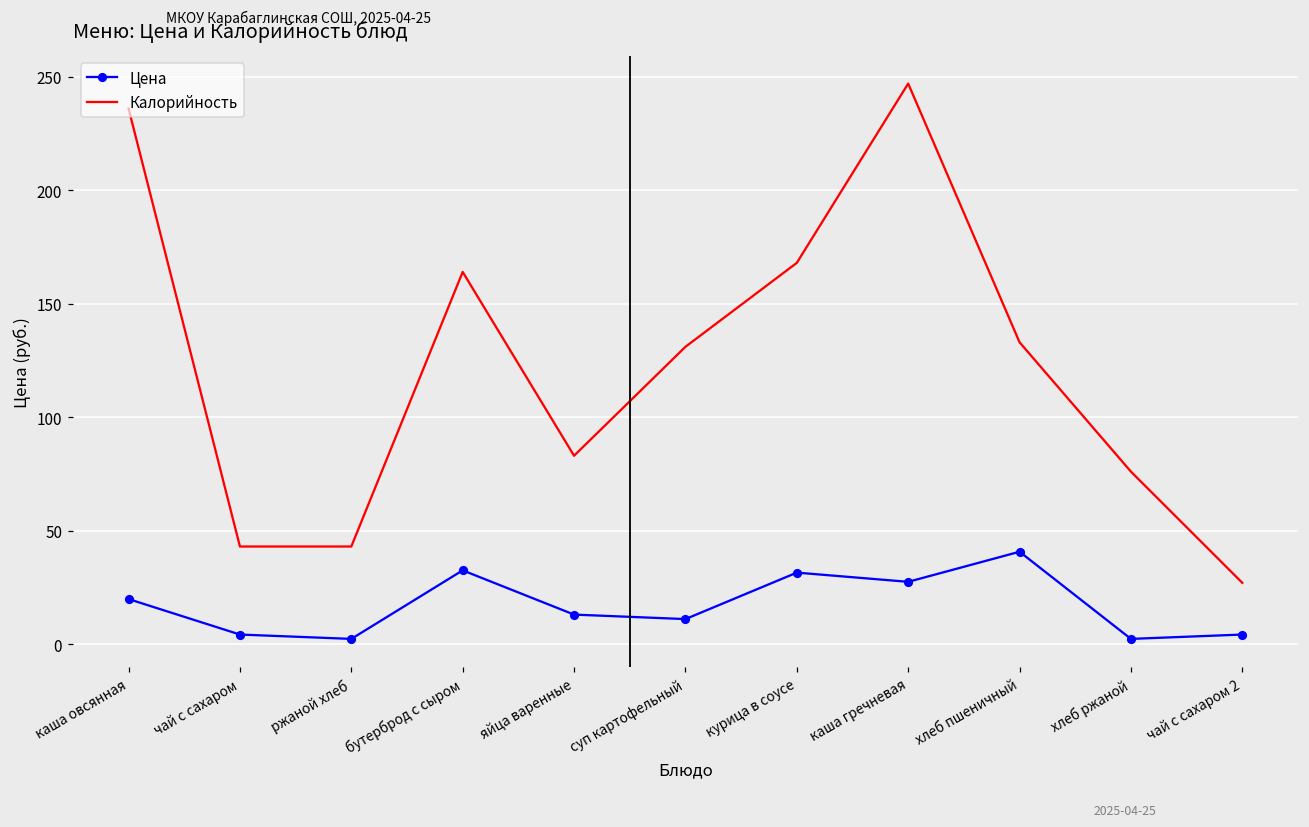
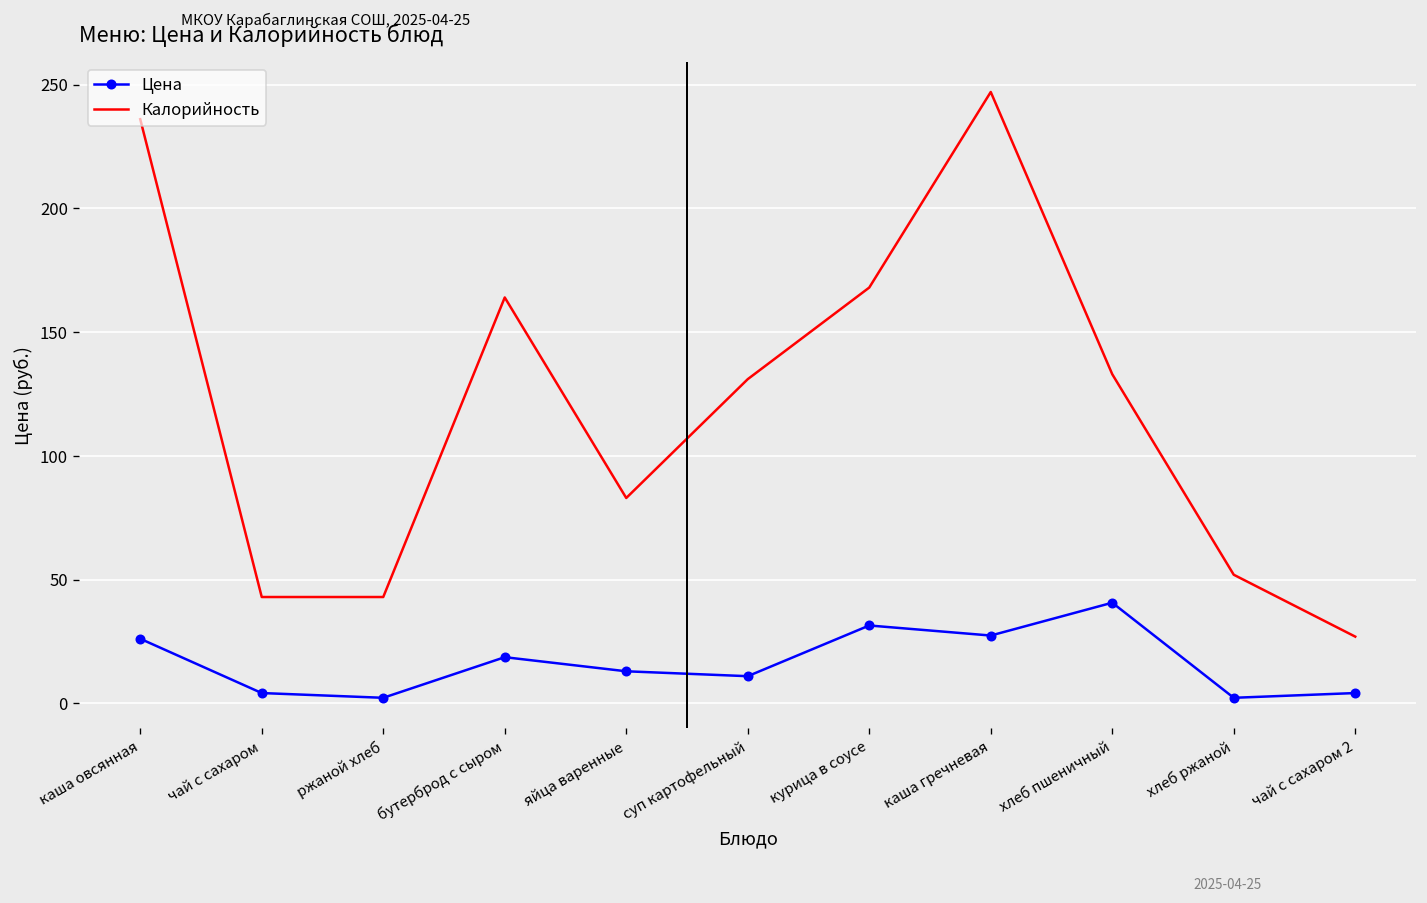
  {
    "Цена": {
-     "каша овсянная": 20,
+     "каша овсянная": 26,
      "чай с сахаром": 4,
      "ржаной хлеб": 2,
-     "бутерброд с сыром": 33,
+     "бутерброд с сыром": 19,
      "яйца варенные": 13,
      "суп картофельный": 11,
      "курица в соусе": 32,
      "каша гречневая": 27,
      "хлеб пшеничный": 41,
      "хлеб ржаной": 2,
      "чай с сахаром 2": 4
    },
    "Калорийность": {
      "чай с сахаром": 43,
      "ржаной хлеб": 43,
      "бутерброд с сыром": 164,
      "яйца варенные": 83,
      "суп картофельный": 131,
      "курица в соусе": 168,
      "каша гречневая": 247,
      "хлеб пшеничный": 133,
-     "хлеб ржаной": 76,
+     "хлеб ржаной": 52,
      "чай с сахаром 2": 27
    }
  }
